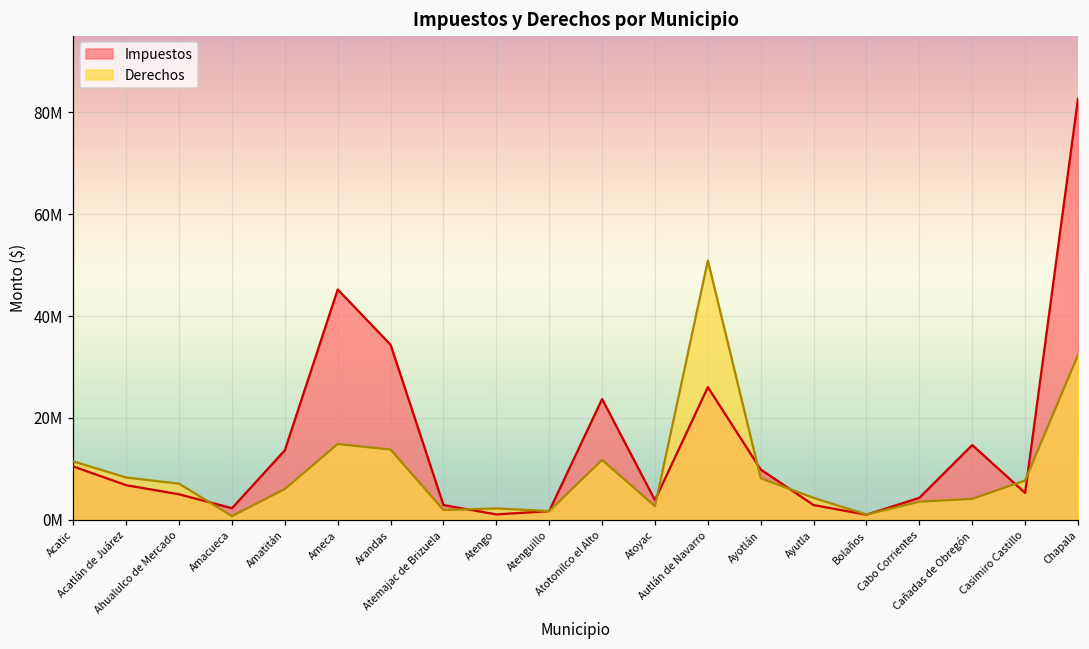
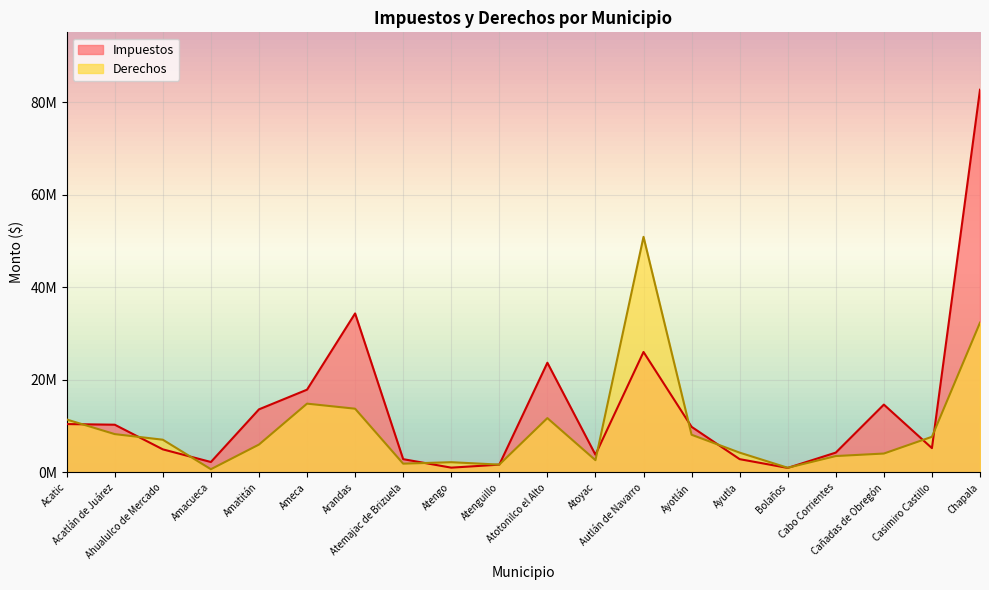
  {
    "Impuestos": {
      "Acatic": 10000000,
-     "Acatlán de Juárez": 7000000,
+     "Acatlán de Juárez": 10000000,
      "Ahualulco de Mercado": 5000000,
      "Amacueca": 2000000,
      "Amatitán": 14000000,
-     "Ameca": 45000000,
+     "Ameca": 18000000,
      "Arandas": 34000000,
      "Atemajac de Brizuela": 3000000,
      "Atengo": 1000000,
      "Atotonilco el Alto": 24000000,
      "Atoyac": 4000000,
      "Autlán de Navarro": 26000000,
      "Ayotlán": 10000000,
      "Ayutla": 3000000,
      "Cabo Corrientes": 4000000,
      "Cañadas de Obregón": 15000000,
      "Casimiro Castillo": 5000000,
      "Chapala": 83000000
    },
    "Derechos": {
      "Acatic": 11000000,
      "Acatlán de Juárez": 8000000,
      "Ahualulco de Mercado": 7000000,
      "Amacueca": 1000000,
      "Amatitán": 6000000,
      "Ameca": 15000000,
      "Arandas": 14000000,
      "Atemajac de Brizuela": 2000000,
      "Atengo": 2000000,
      "Atotonilco el Alto": 12000000,
      "Atoyac": 3000000,
      "Autlán de Navarro": 51000000,
      "Ayotlán": 8000000,
      "Ayutla": 4000000,
      "Cabo Corrientes": 4000000,
      "Cañadas de Obregón": 4000000,
      "Casimiro Castillo": 8000000,
      "Chapala": 32000000
    }
  }
